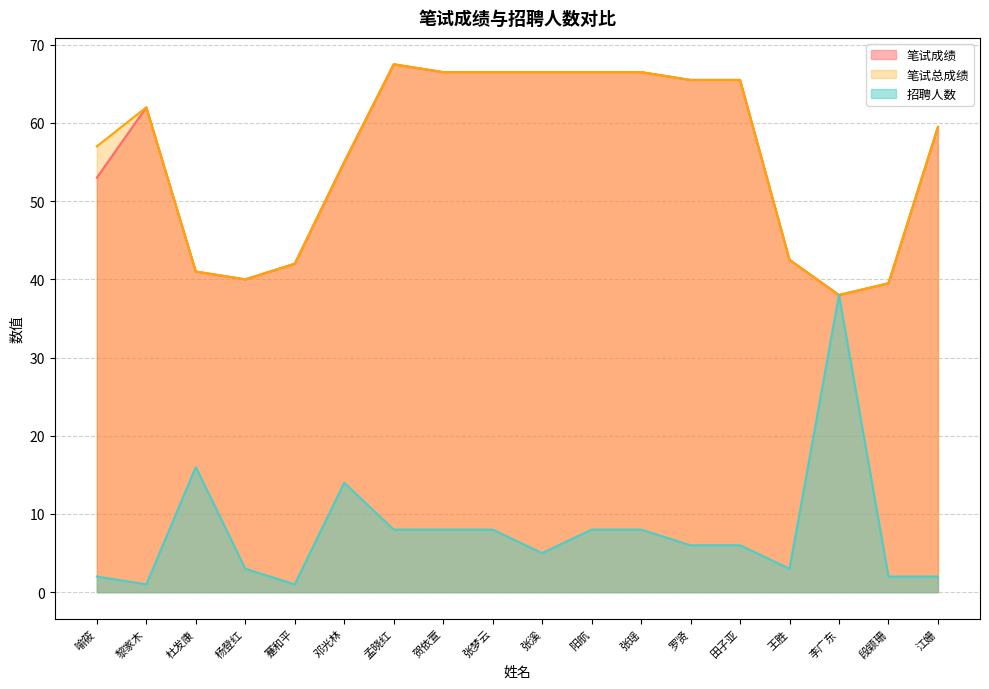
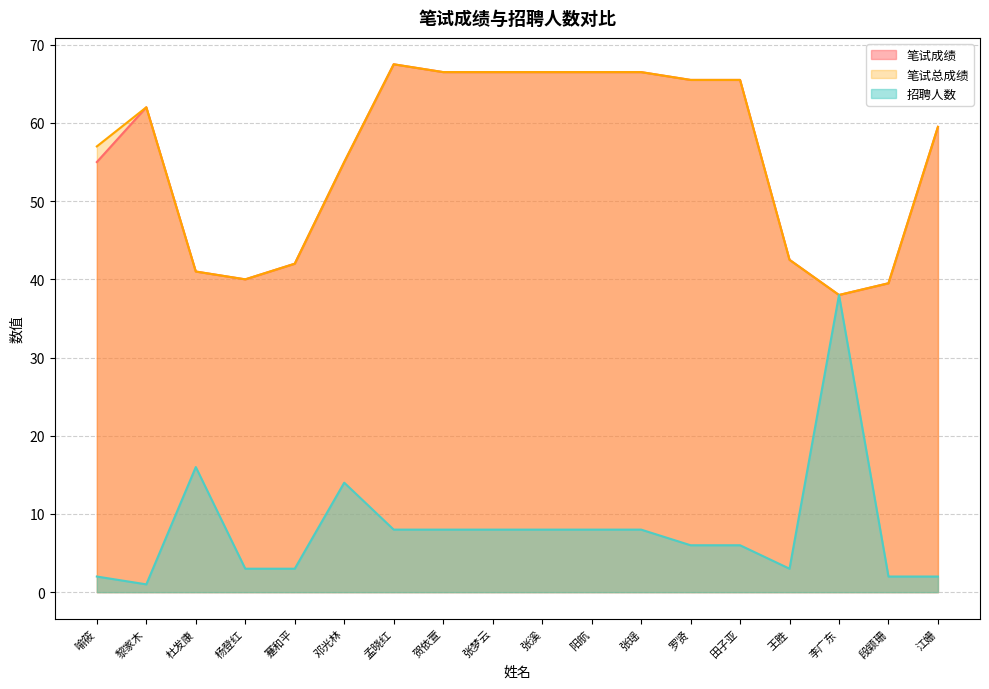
  {
    "笔试成绩": {
-     "喻筱": 53
+     "喻筱": 55
    },
    "笔试总成绩": {
      "喻筱": 57
    },
    "招聘人数": {
      "喻筱": 2,
      "黎家木": 1,
      "杜发康": 16,
      "杨登红": 3,
-     "蹇和平": 1,
+     "蹇和平": 3,
      "邓光林": 14,
      "孟晓红": 8,
      "贺依萱": 8,
      "张梦云": 8,
-     "张溪": 5,
+     "张溪": 8,
      "阳航": 8,
      "张瑶": 8,
      "罗贤": 6,
      "田子亚": 6,
      "王胜": 3,
      "段颖珊": 2,
      "江姗": 2
    }
  }
